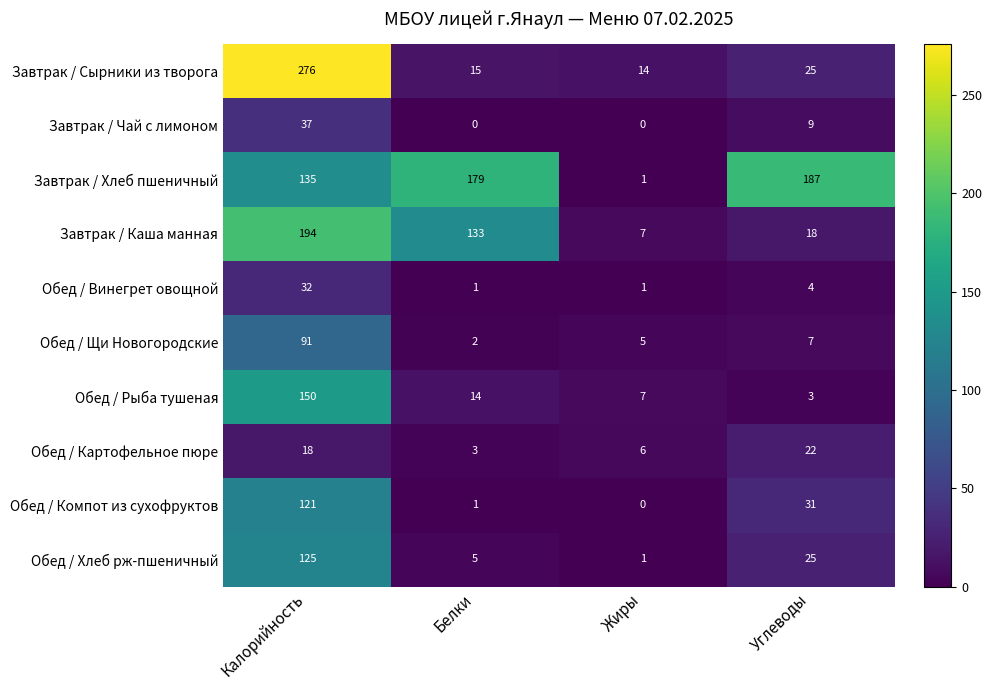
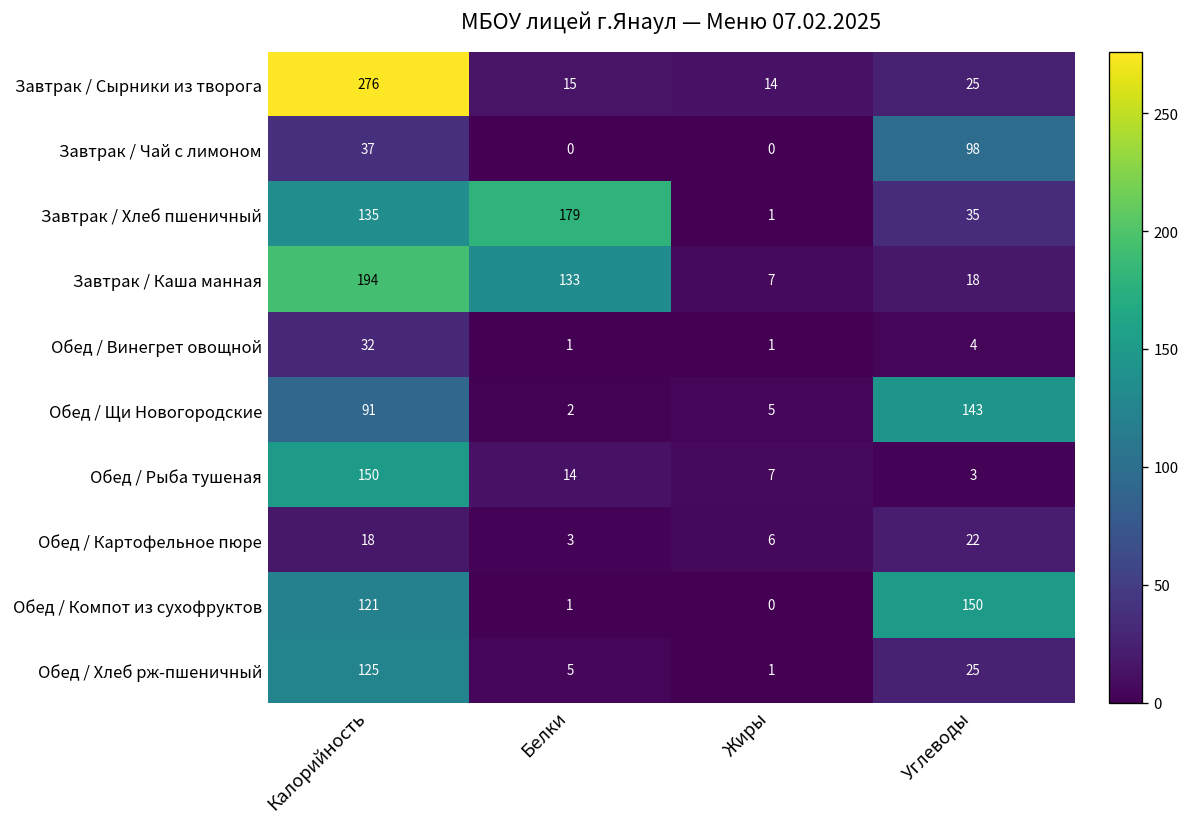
  {
    "Завтрак / Сырники из творога": {
      "Калорийность": 276,
      "Белки": 15,
      "Жиры": 14,
      "Углеводы": 25
    },
    "Завтрак / Чай с лимоном": {
      "Калорийность": 37,
      "Белки": 0,
      "Жиры": 0,
-     "Углеводы": 9
+     "Углеводы": 98
    },
    "Завтрак / Хлеб пшеничный": {
      "Калорийность": 135,
      "Белки": 179,
      "Жиры": 1,
-     "Углеводы": 187
+     "Углеводы": 35
    },
    "Завтрак / Каша манная": {
      "Калорийность": 194,
      "Белки": 133,
      "Жиры": 7,
      "Углеводы": 18
    },
    "Обед / Винегрет овощной": {
      "Калорийность": 32,
      "Белки": 1,
      "Жиры": 1,
      "Углеводы": 4
    },
    "Обед / Щи Новогородские": {
      "Калорийность": 91,
      "Белки": 2,
      "Жиры": 5,
-     "Углеводы": 7
+     "Углеводы": 143
    },
    "Обед / Рыба тушеная": {
      "Калорийность": 150,
      "Белки": 14,
      "Жиры": 7,
      "Углеводы": 3
    },
    "Обед / Картофельное пюре": {
      "Калорийность": 18,
      "Белки": 3,
      "Жиры": 6,
      "Углеводы": 22
    },
    "Обед / Компот из сухофруктов": {
      "Калорийность": 121,
      "Белки": 1,
      "Жиры": 0,
-     "Углеводы": 31
+     "Углеводы": 150
    },
    "Обед / Хлеб рж-пшеничный": {
      "Калорийность": 125,
      "Белки": 5,
      "Жиры": 1,
      "Углеводы": 25
    }
  }
